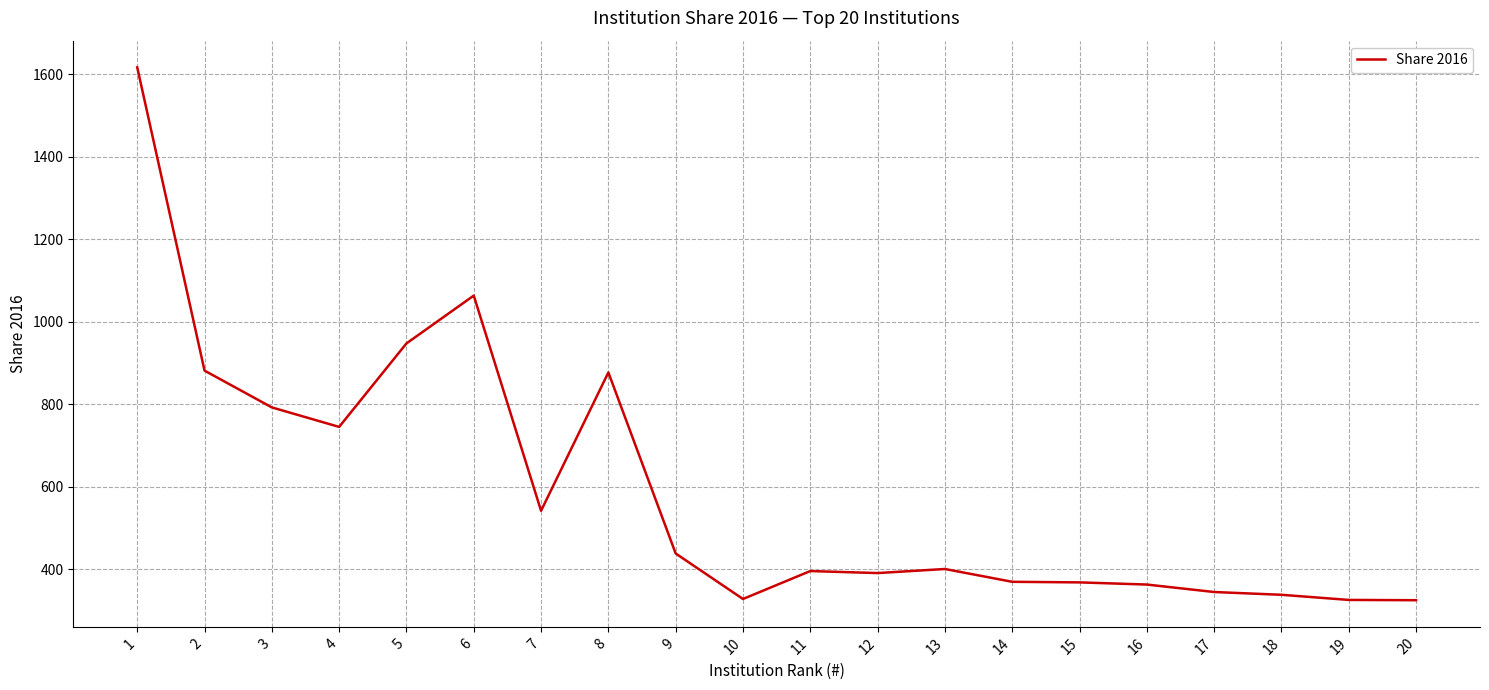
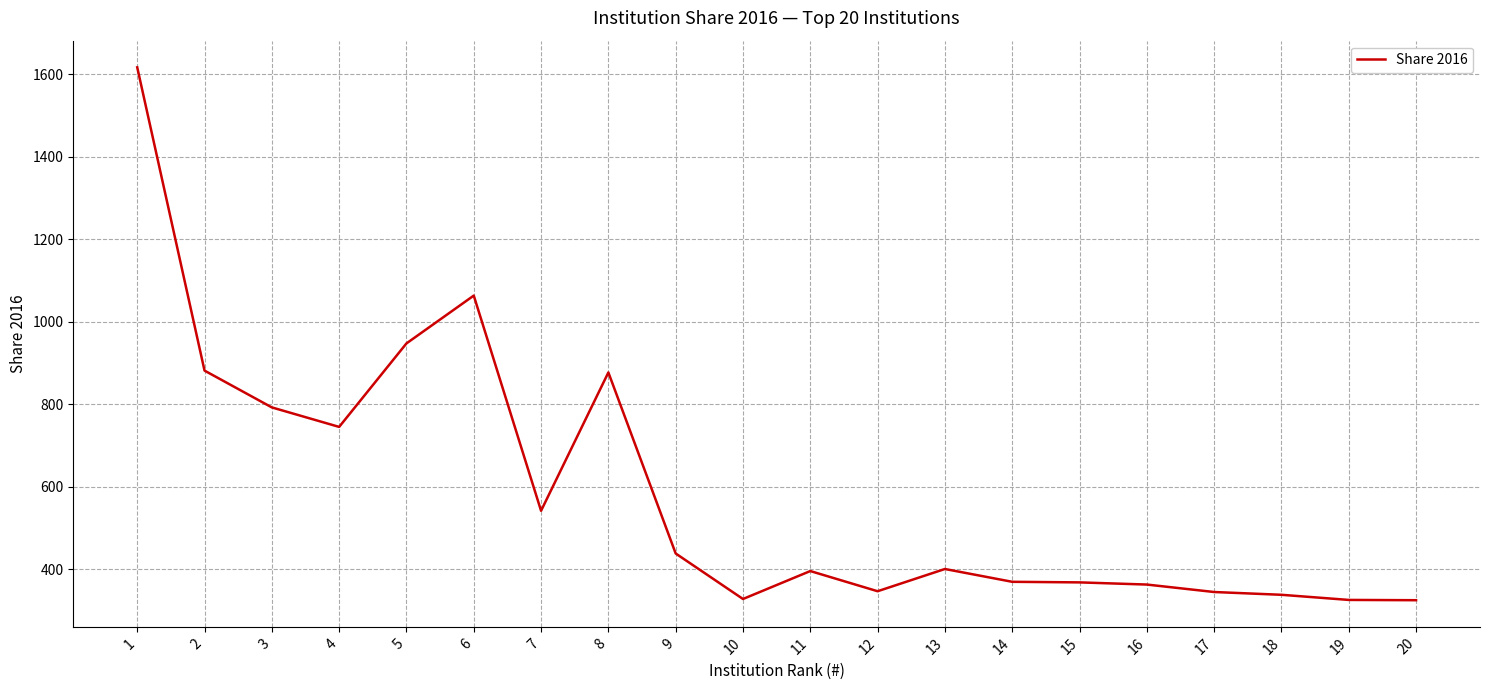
  {
    "1": 1620,
    "2": 880,
    "3": 790,
    "4": 750,
    "5": 950,
    "6": 1060,
    "7": 540,
    "8": 880,
    "9": 440,
    "10": 330,
    "11": 400,
-   "12": 390,
+   "12": 350,
    "13": 400,
    "14": 370,
    "15": 370,
    "16": 360,
    "17": 350,
    "18": 340,
    "19": 330,
    "20": 330
  }
